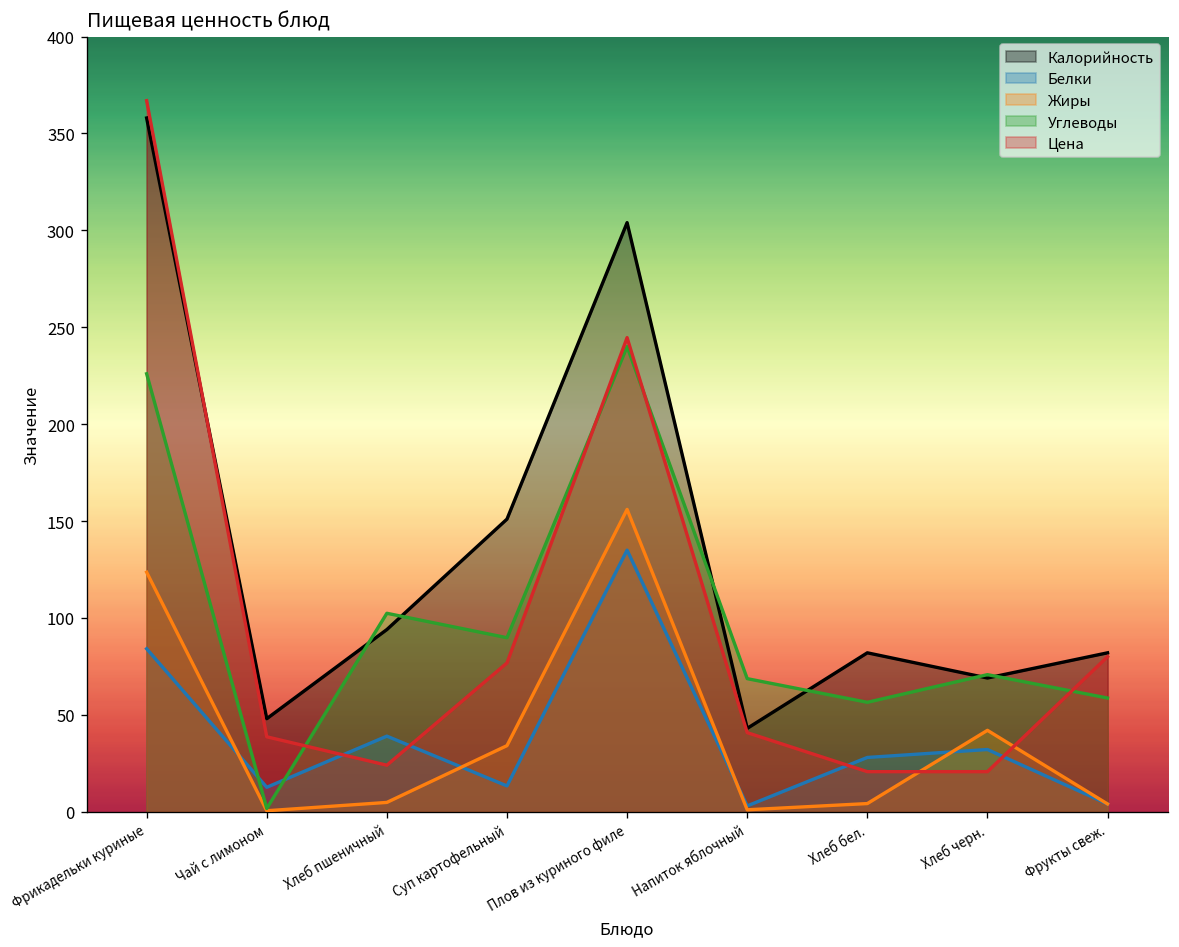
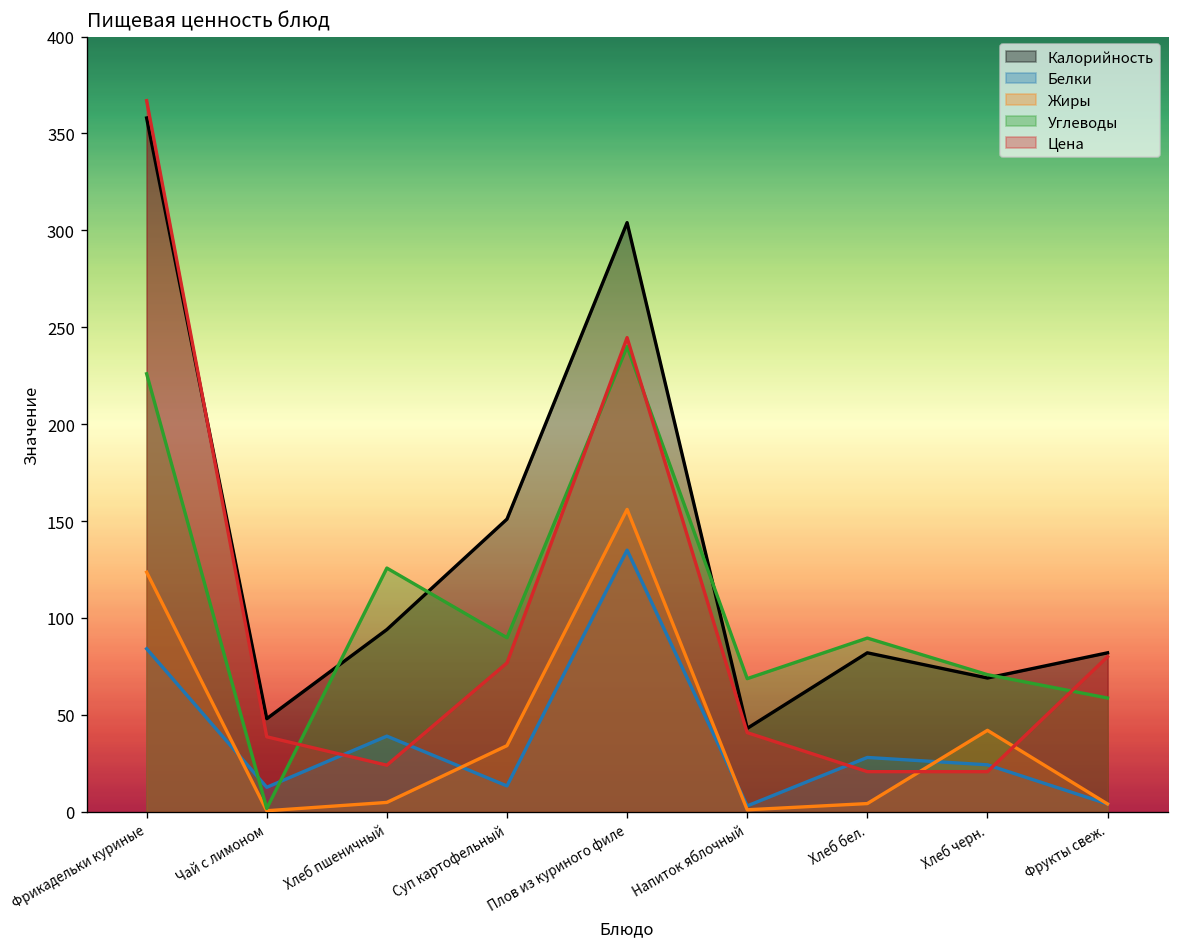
  {
    "Калорийность": {
      "Фрикадельки куриные": 358,
      "Чай с лимоном": 48,
      "Хлеб пшеничный": 94,
      "Суп картофельный": 151,
      "Плов из куриного филе": 304,
      "Напиток яблочный": 43,
      "Хлеб бел.": 82,
      "Хлеб черн.": 69,
      "Фрукты свеж.": 82
    },
    "Белки": {
      "Фрикадельки куриные": 84,
      "Чай с лимоном": 13,
      "Хлеб пшеничный": 39,
      "Суп картофельный": 13,
      "Плов из куриного филе": 135,
      "Напиток яблочный": 3,
      "Хлеб бел.": 28,
-     "Хлеб черн.": 32
+     "Хлеб черн.": 24
    },
    "Углеводы": {
      "Фрикадельки куриные": 226,
-     "Хлеб пшеничный": 102,
+     "Хлеб пшеничный": 126,
      "Суп картофельный": 90,
      "Плов из куриного филе": 240,
      "Напиток яблочный": 69,
-     "Хлеб бел.": 56,
+     "Хлеб бел.": 90,
      "Хлеб черн.": 71,
      "Фрукты свеж.": 59
    }
  }
